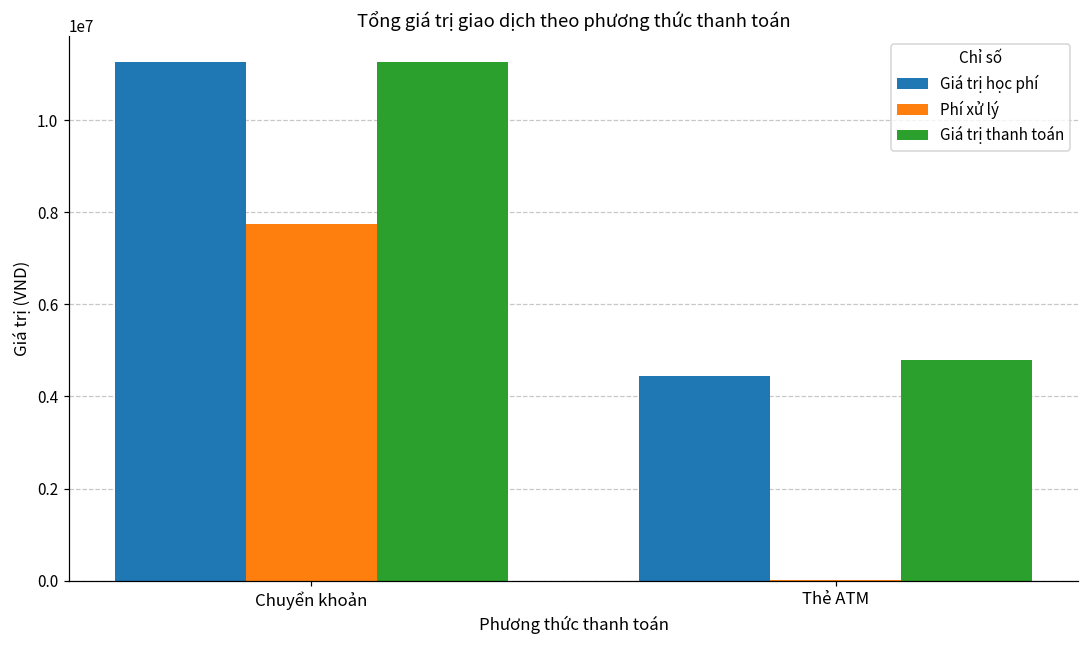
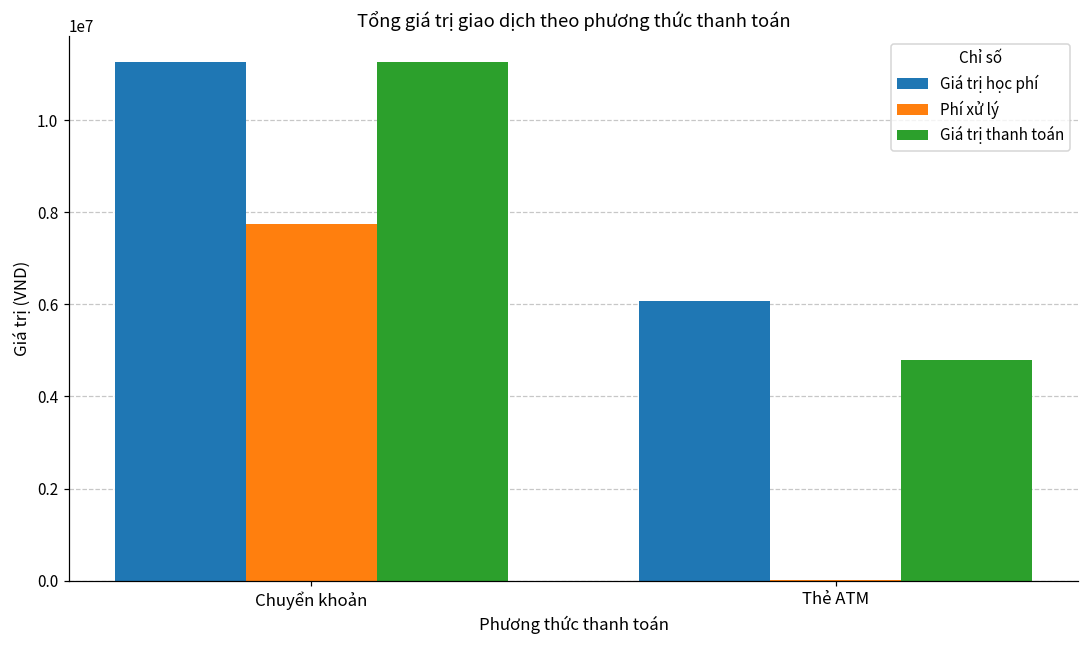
  {
    "Giá trị học phí": {
      "Chuyển khoản": 11300000,
-     "Thẻ ATM": 4400000
+     "Thẻ ATM": 6100000
    },
    "Phí xử lý": {
      "Chuyển khoản": 7700000
    },
    "Giá trị thanh toán": {
      "Chuyển khoản": 11300000,
      "Thẻ ATM": 4800000
    }
  }
